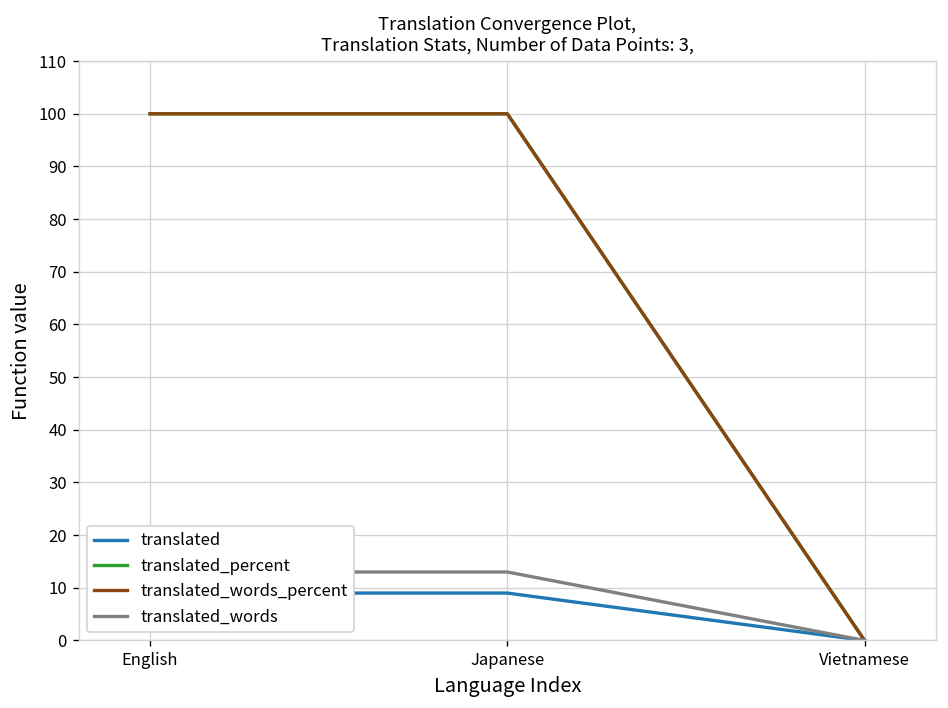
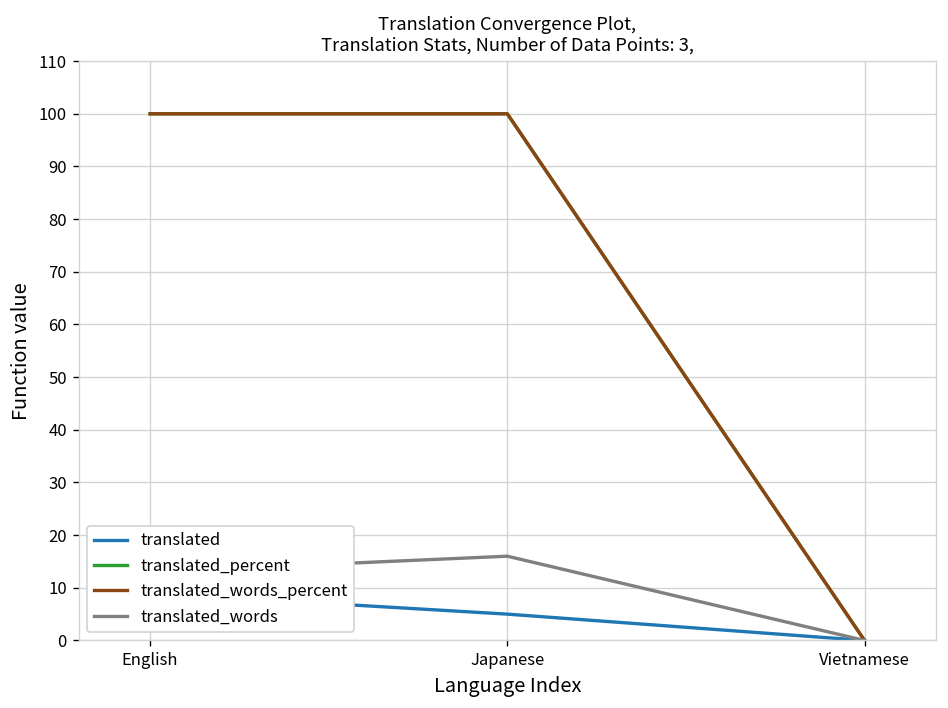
  {
    "translated": {
-     "Japanese": 9
+     "Japanese": 5
    },
    "translated_words_percent": {
      "English": 100,
      "Japanese": 100
    },
    "translated_words": {
-     "Japanese": 13
+     "Japanese": 16
    }
  }
